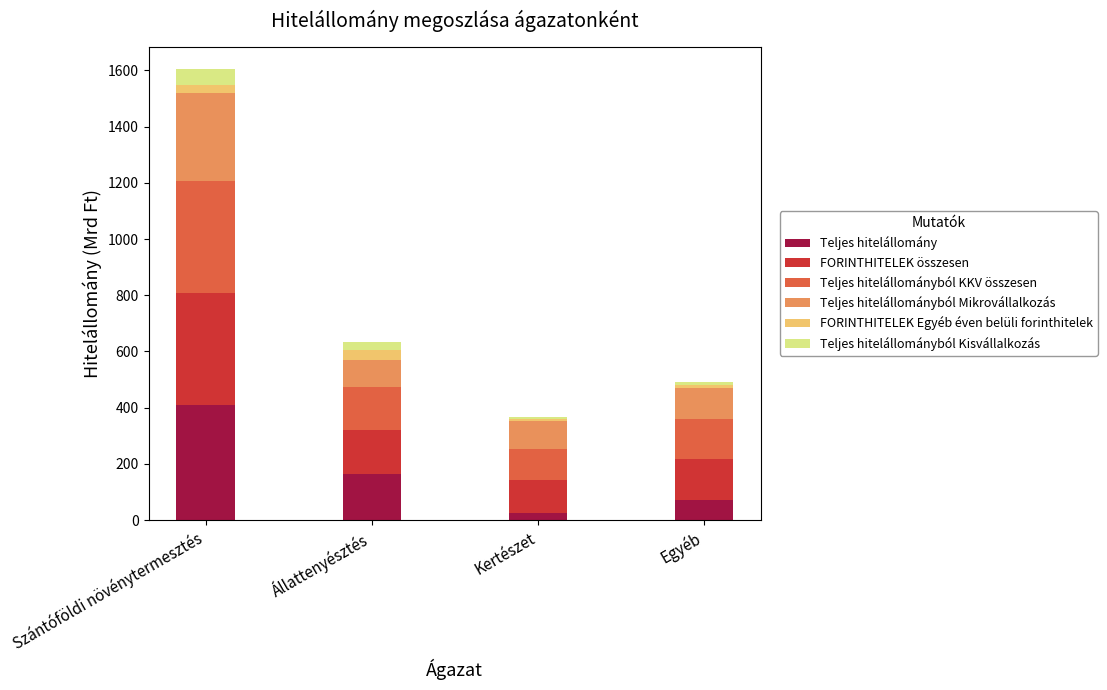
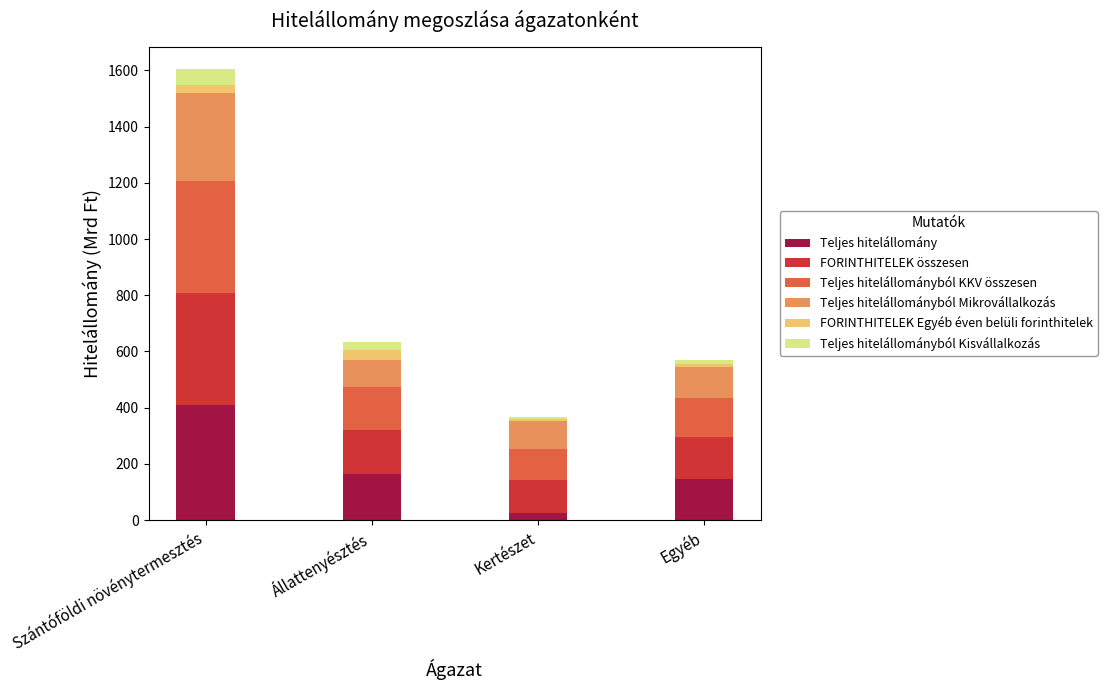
  {
    "Teljes hitelállomány": {
      "Szántóföldi növénytermesztés": 410,
      "Állattenyésztés": 160,
      "Kertészet": 30,
-     "Egyéb": 70
+     "Egyéb": 150
    }
  }
